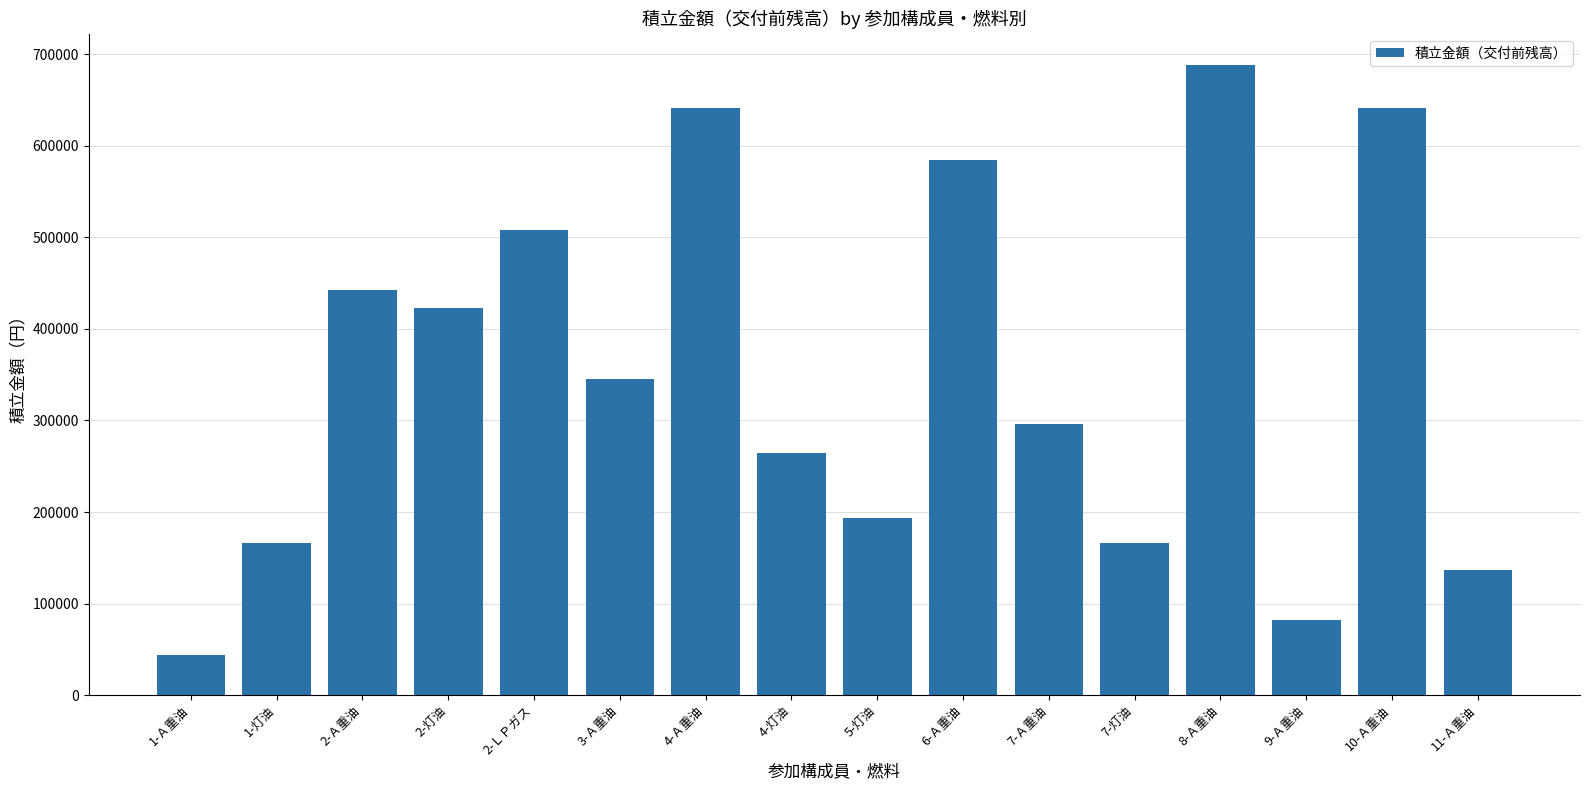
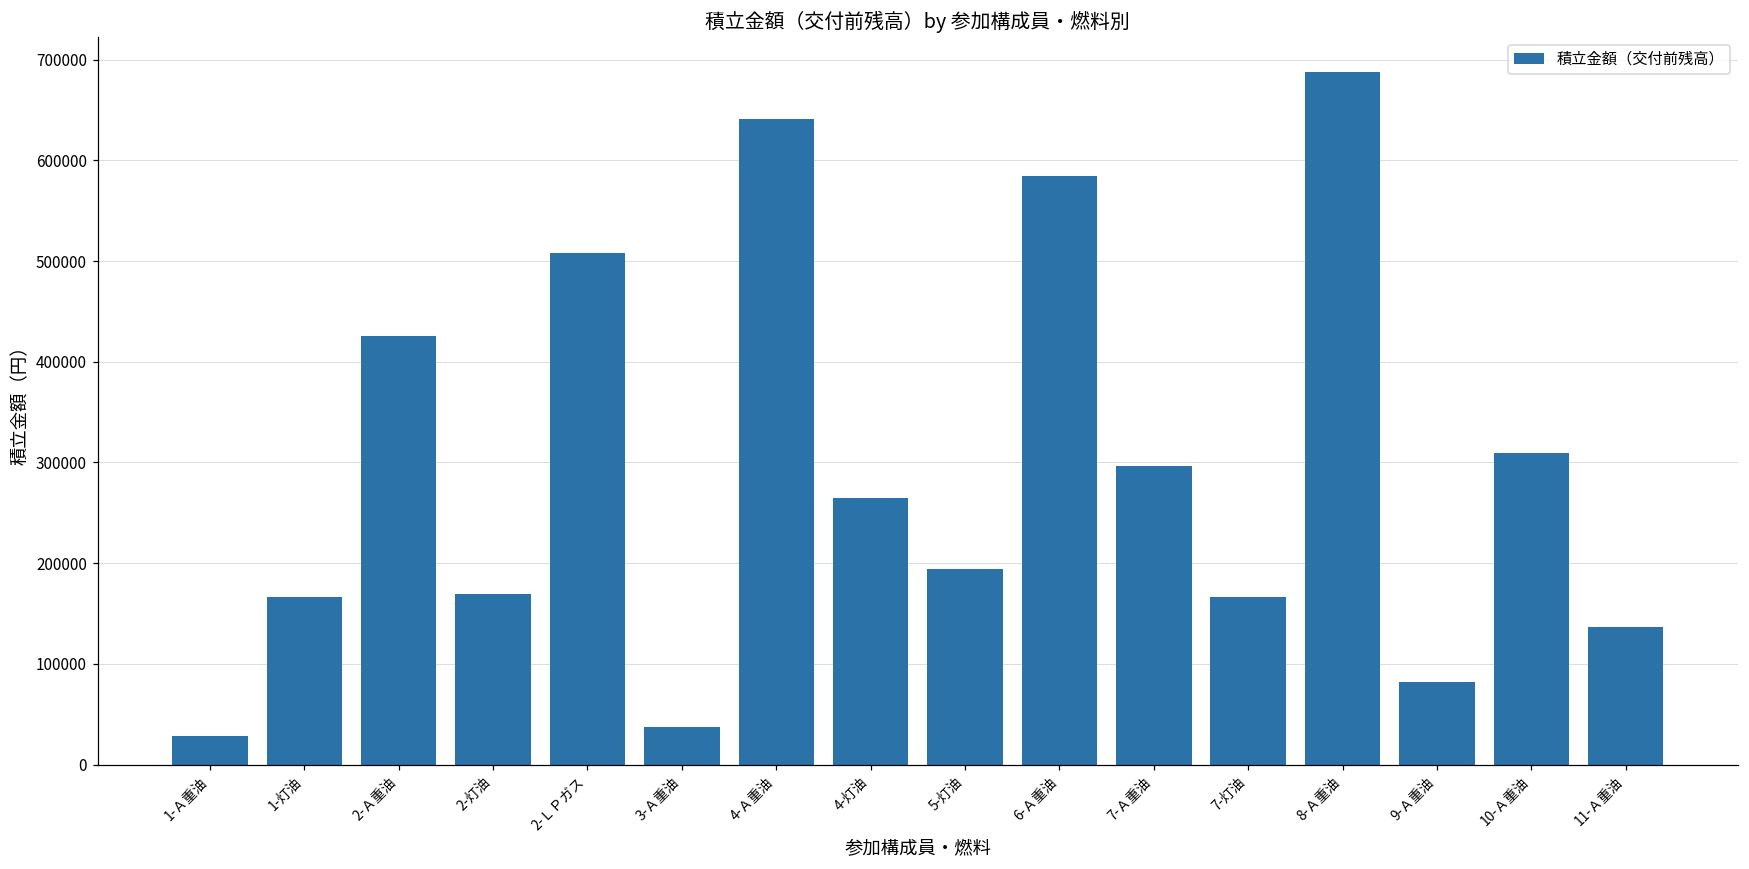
  {
-   "1-Ａ重油": 40000,
+   "1-Ａ重油": 30000,
    "1-灯油": 170000,
-   "2-Ａ重油": 440000,
-   "2-灯油": 420000,
+   "2-Ａ重油": 430000,
+   "2-灯油": 170000,
    "2-ＬＰガス": 510000,
-   "3-Ａ重油": 340000,
+   "3-Ａ重油": 40000,
    "4-Ａ重油": 640000,
    "4-灯油": 260000,
    "5-灯油": 190000,
    "6-Ａ重油": 580000,
    "7-Ａ重油": 300000,
    "7-灯油": 170000,
    "8-Ａ重油": 690000,
    "9-Ａ重油": 80000,
-   "10-Ａ重油": 640000,
+   "10-Ａ重油": 310000,
    "11-Ａ重油": 140000
  }
